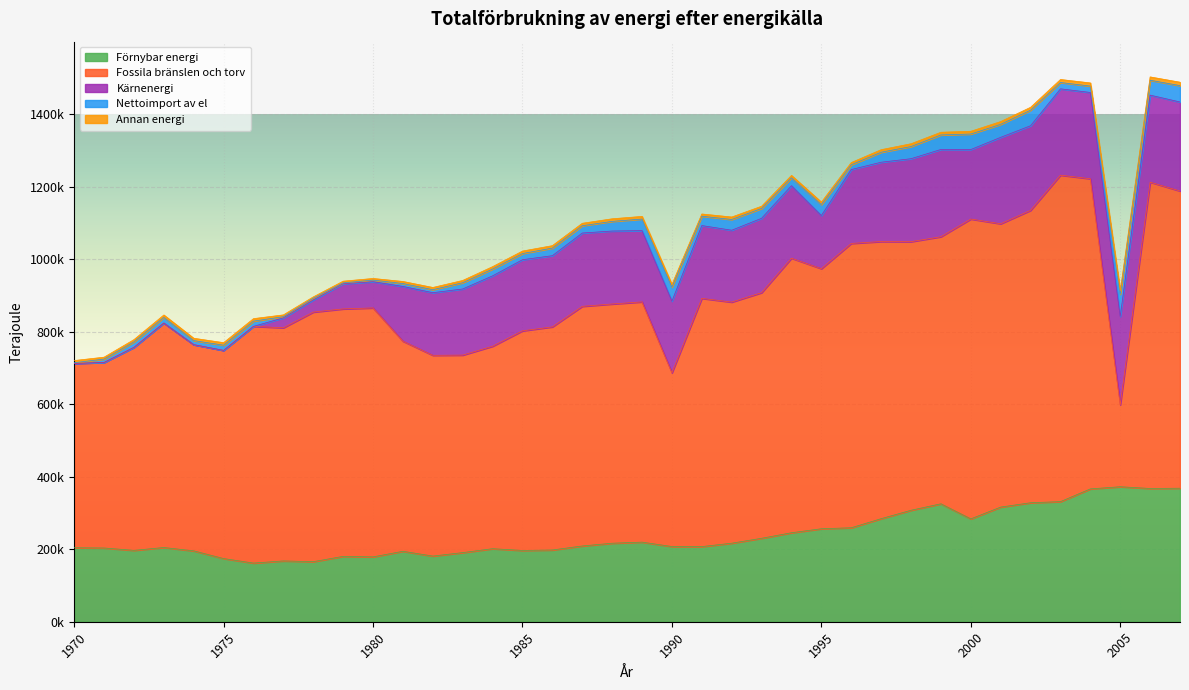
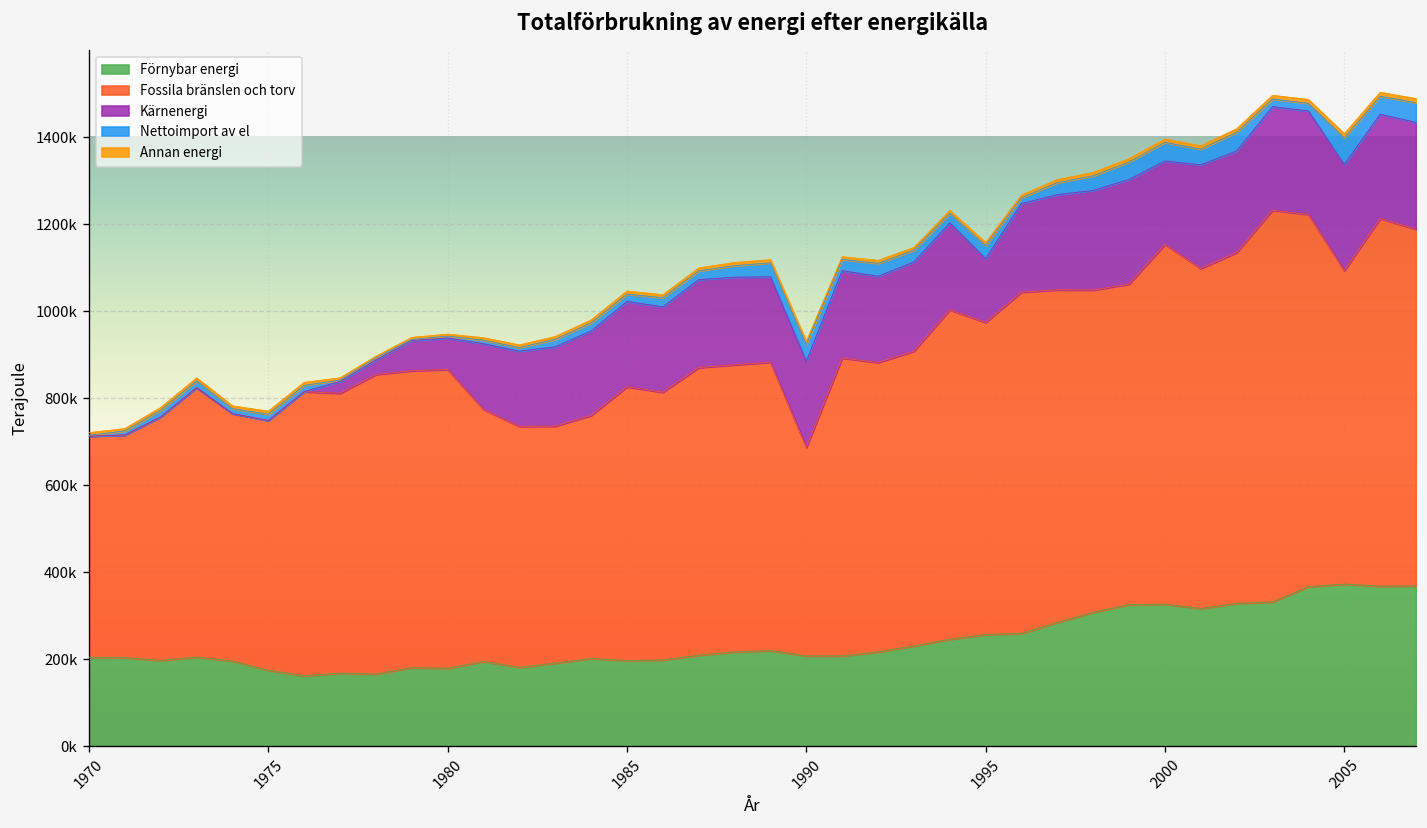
  {
    "Förnybar energi": {
      "1970": 200000,
      "1975": 170000,
      "1980": 180000,
      "1985": 200000,
      "1990": 210000,
      "1995": 260000,
-     "2000": 280000,
+     "2000": 330000,
      "2005": 370000
    },
    "Fossila bränslen och torv": {
      "1980": 690000,
-     "1985": 610000,
+     "1985": 630000,
      "1990": 480000,
      "1995": 720000,
      "2000": 830000,
-     "2005": 230000
+     "2005": 720000
    },
    "Kärnenergi": {
      "1985": 200000,
      "1990": 200000,
      "1995": 150000,
      "2000": 190000,
      "2005": 240000
    },
    "Nettoimport av el": {
      "1990": 40000,
      "2000": 40000,
      "2005": 60000
    },
    "Annan energi": {
      "1990": 10000,
      "2000": 10000,
      "2005": 10000
    }
  }
